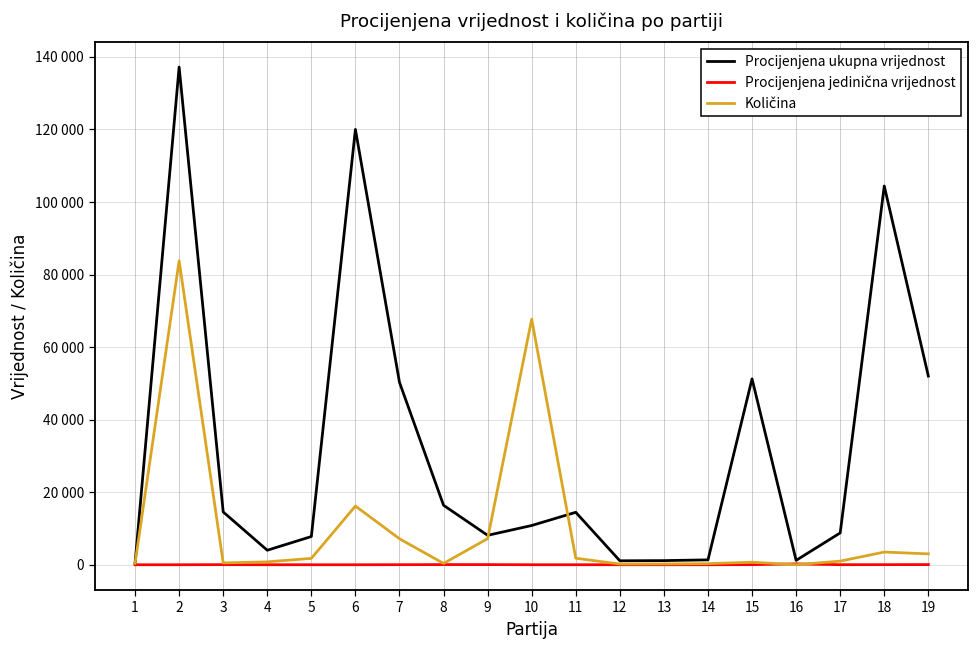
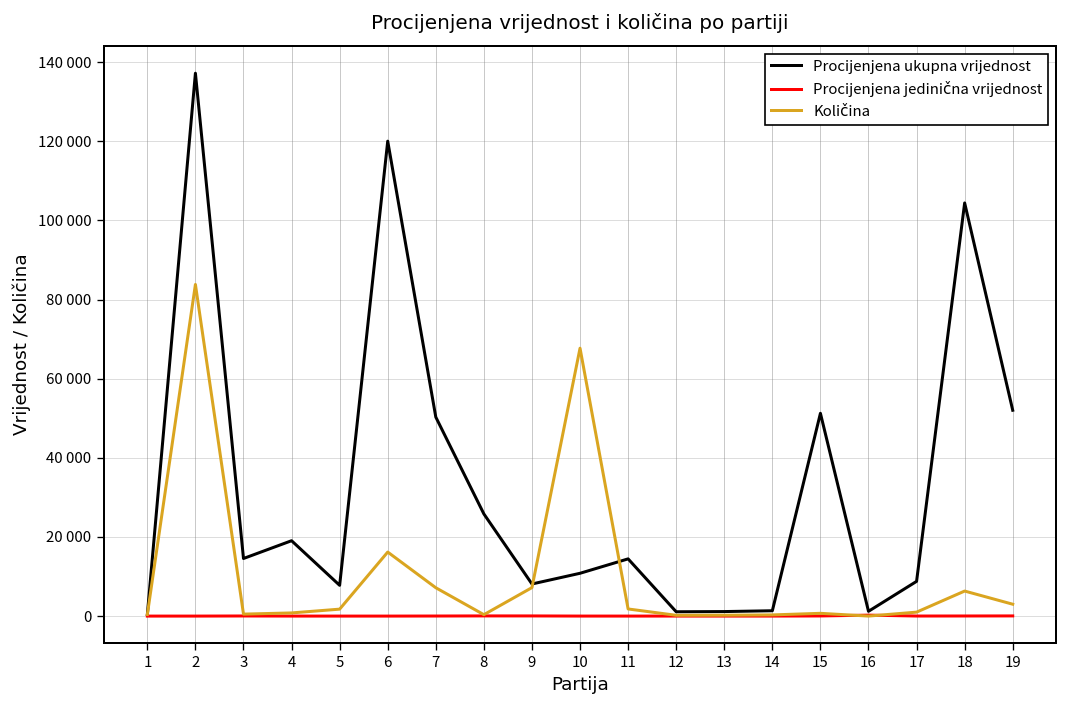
  {
    "Procijenjena ukupna vrijednost": {
      "2": 137000,
      "3": 15000,
-     "4": 4000,
+     "4": 19000,
      "5": 8000,
      "6": 120000,
      "7": 50000,
-     "8": 16000,
+     "8": 26000,
      "9": 8000,
      "10": 11000,
      "11": 14000,
      "12": 1000,
      "13": 1000,
      "14": 1000,
      "15": 51000,
      "16": 1000,
      "17": 9000,
      "18": 104000,
      "19": 52000
    },
    "Procijenjena jedinična vrijednost": {
      "2": 0,
      "4": 0,
      "5": 0,
      "6": 0,
      "7": 0,
      "9": 0,
      "10": 0,
      "11": 0,
      "17": 0,
      "18": 0,
      "19": 0
    },
    "Količina": {
      "2": 84000,
      "4": 1000,
      "5": 2000,
      "6": 16000,
      "7": 7000,
      "9": 7000,
      "10": 68000,
      "11": 2000,
      "17": 1000,
-     "18": 4000,
+     "18": 6000,
      "19": 3000
    }
  }
